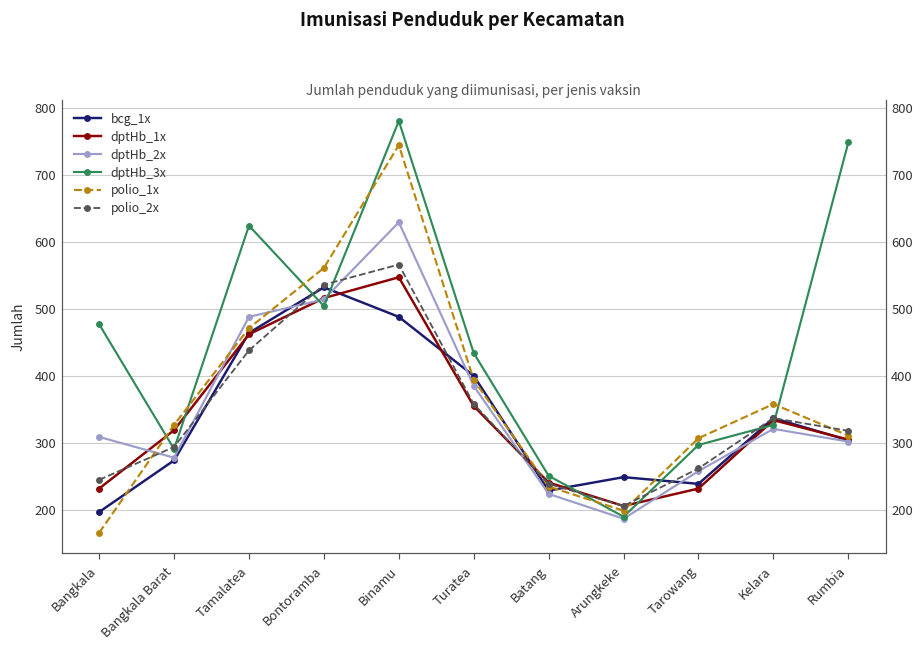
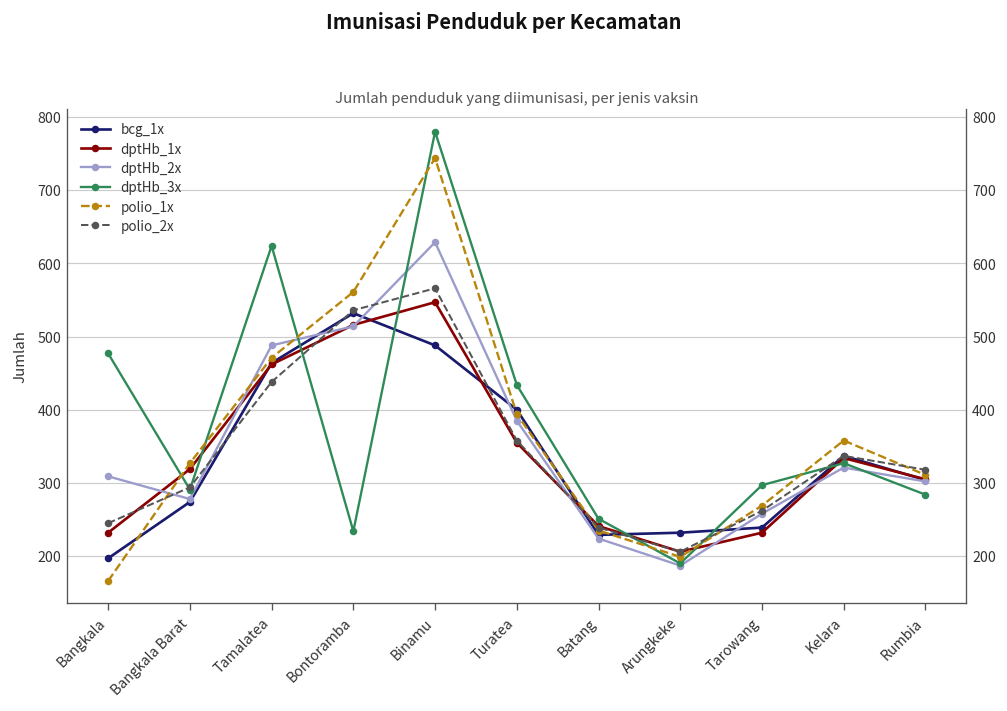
  {
    "bcg_1x": {
      "Bangkala": 200,
      "Binamu": 490,
      "Turatea": 400,
      "Batang": 230,
-     "Arungkeke": 250,
+     "Arungkeke": 230,
      "Tarowang": 240
    },
    "dptHb_1x": {
      "Bangkala": 230,
      "Bangkala Barat": 320,
      "Binamu": 550,
      "Tarowang": 230
    },
    "dptHb_2x": {
      "Bangkala": 310,
      "Tamalatea": 490,
      "Binamu": 630,
      "Turatea": 390,
      "Batang": 220,
      "Kelara": 320
    },
    "dptHb_3x": {
      "Bangkala": 480,
      "Tamalatea": 620,
-     "Bontoramba": 500,
+     "Bontoramba": 230,
      "Binamu": 780,
      "Turatea": 430,
      "Batang": 250,
      "Tarowang": 300,
      "Kelara": 330,
-     "Rumbia": 750
+     "Rumbia": 280
    },
    "polio_1x": {
      "Bangkala": 170,
      "Bangkala Barat": 330,
      "Tamalatea": 470,
      "Bontoramba": 560,
      "Binamu": 740,
      "Turatea": 390,
      "Arungkeke": 200,
-     "Tarowang": 310,
+     "Tarowang": 270,
      "Kelara": 360,
      "Rumbia": 310
    },
    "polio_2x": {
      "Bangkala": 250,
      "Tamalatea": 440,
      "Binamu": 570,
      "Rumbia": 320
    }
  }
